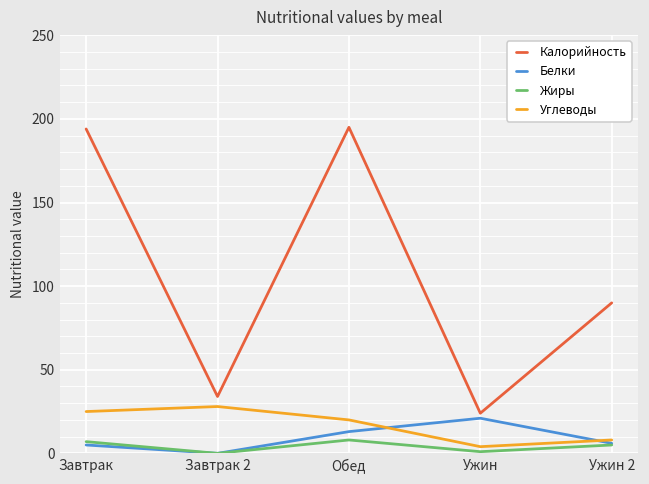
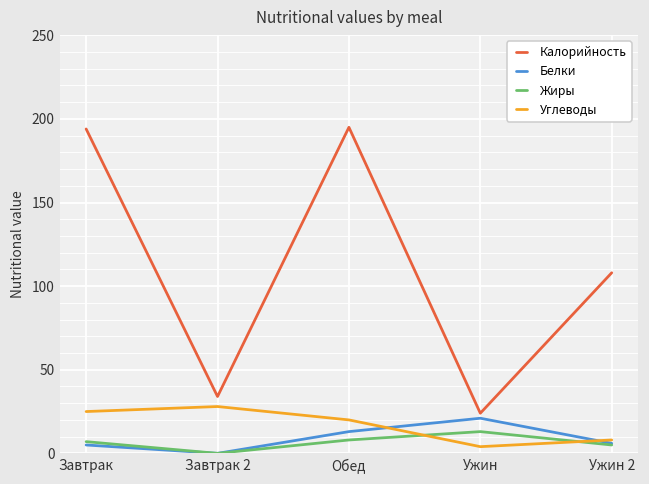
  {
    "Калорийность": {
      "Завтрак": 194,
      "Завтрак 2": 34,
      "Обед": 195,
      "Ужин": 24,
-     "Ужин 2": 90
+     "Ужин 2": 108
    },
    "Белки": {
      "Завтрак": 5,
      "Обед": 13,
      "Ужин": 21
    },
    "Жиры": {
      "Завтрак": 7,
      "Обед": 8,
-     "Ужин": 1
+     "Ужин": 13
    },
    "Углеводы": {
      "Завтрак": 25,
      "Завтрак 2": 28,
      "Обед": 20,
      "Ужин": 4,
      "Ужин 2": 8
    }
  }
